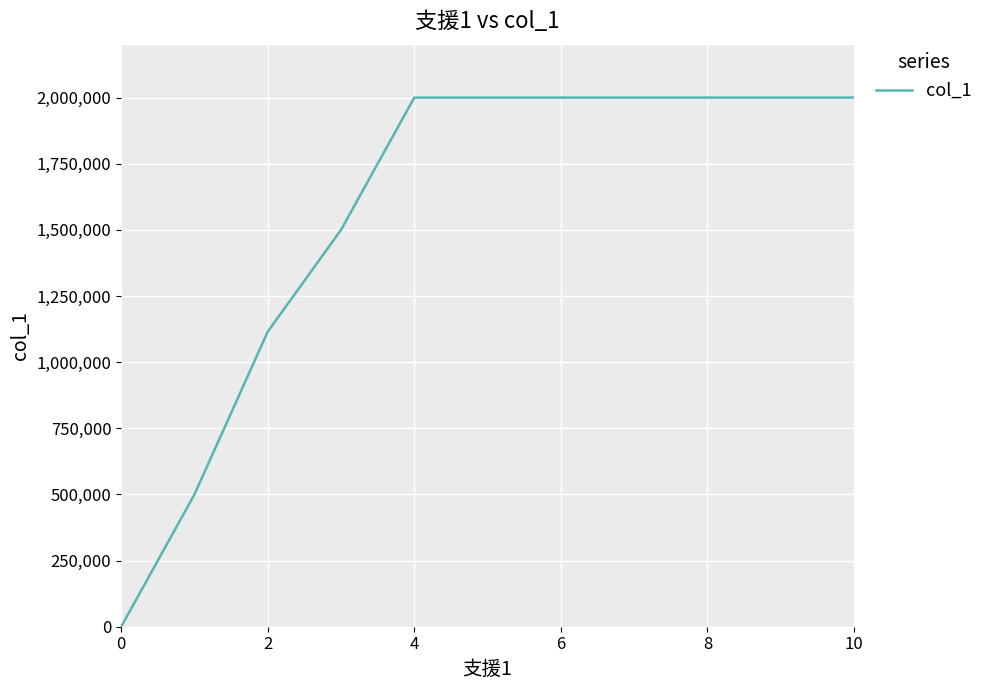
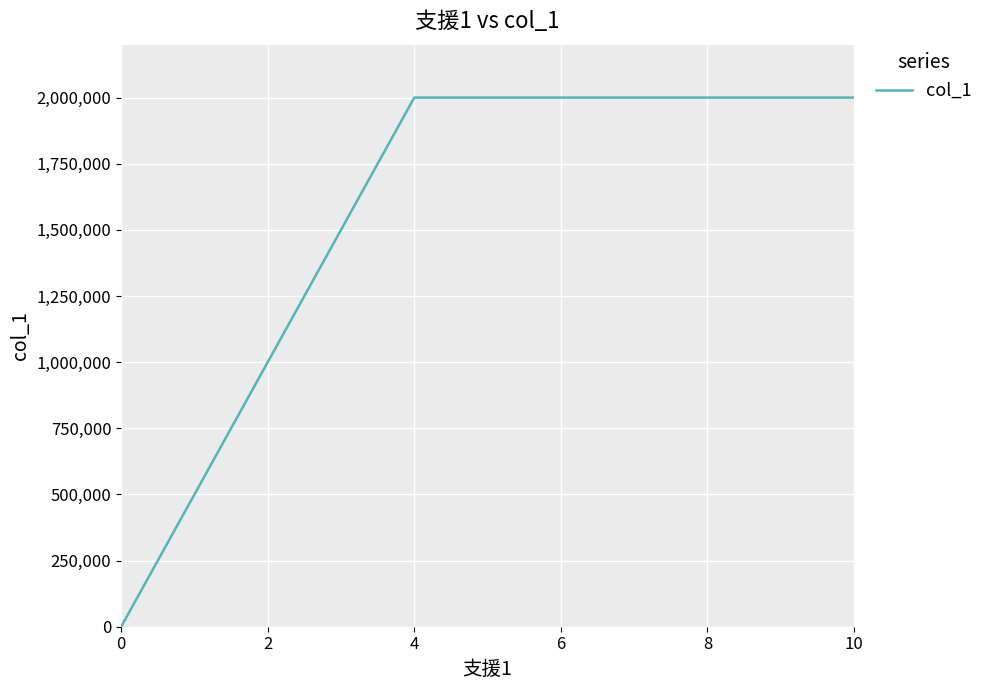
  {
    "0": "0",
-   "2": "1,120,000",
+   "2": "1,000,000",
    "4": "2,000,000",
    "6": "2,000,000",
    "8": "2,000,000",
    "10": "2,000,000"
  }
